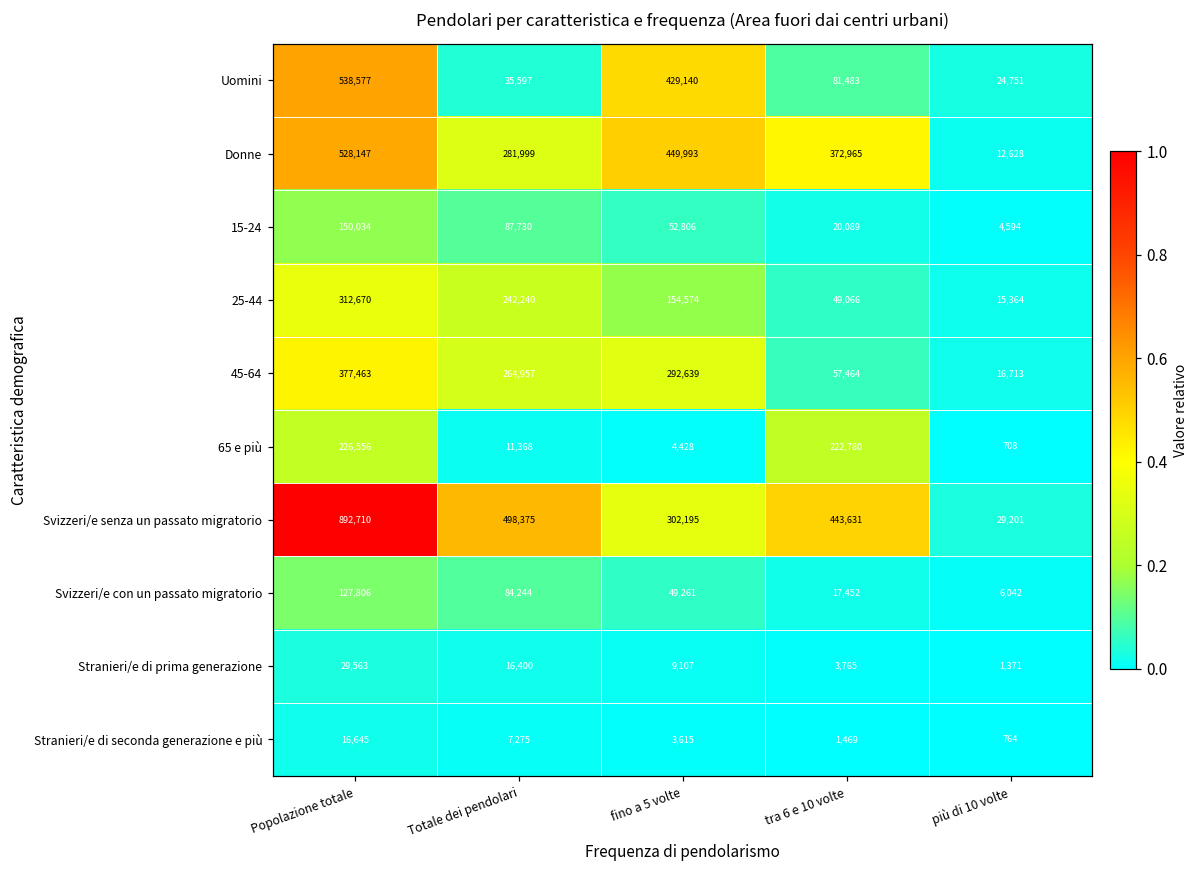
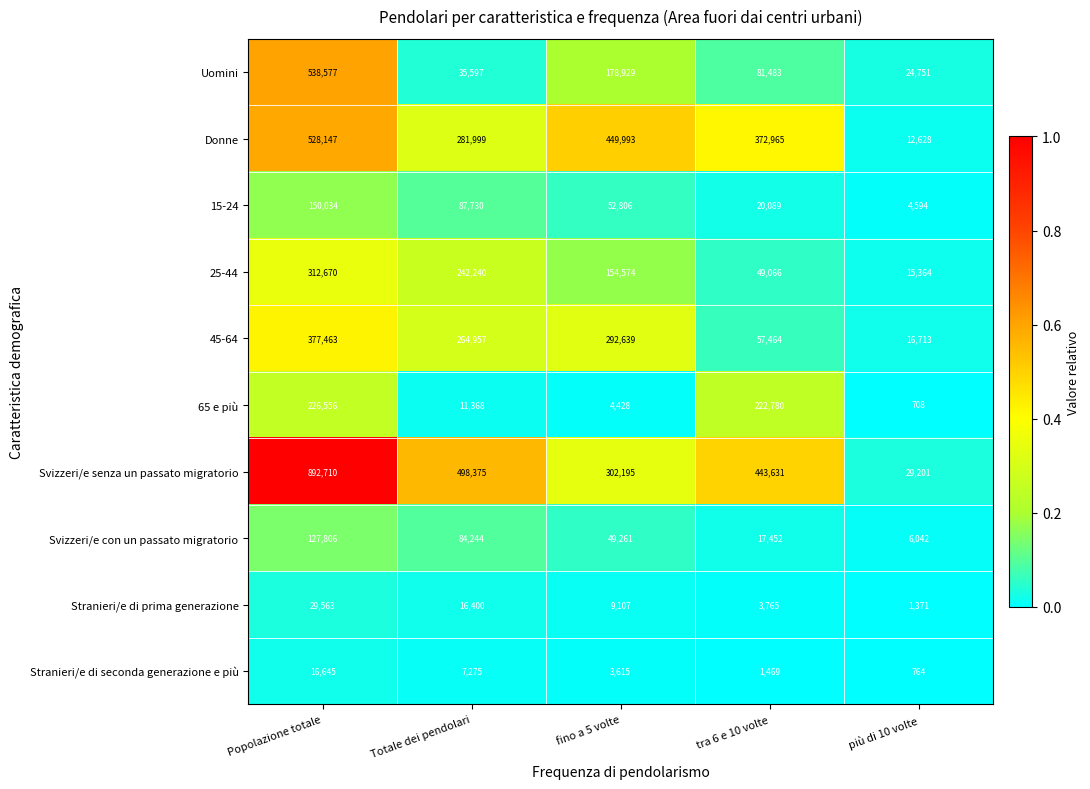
  {
    "Uomini": {
      "Popolazione totale": "538,577",
      "Totale dei pendolari": "35,597",
-     "fino a 5 volte": "429,140",
+     "fino a 5 volte": "178,929",
      "tra 6 e 10 volte": "81,483",
      "più di 10 volte": "24,751"
    },
    "Donne": {
      "Popolazione totale": "528,147",
      "Totale dei pendolari": "281,999",
      "fino a 5 volte": "449,993",
      "tra 6 e 10 volte": "372,965",
      "più di 10 volte": "12,628"
    },
    "15-24": {
      "Popolazione totale": "150,034",
      "Totale dei pendolari": "87,730",
      "fino a 5 volte": "52,806",
      "tra 6 e 10 volte": "20,089",
      "più di 10 volte": "4,594"
    },
    "25-44": {
      "Popolazione totale": "312,670",
      "Totale dei pendolari": "242,240",
      "fino a 5 volte": "154,574",
      "tra 6 e 10 volte": "49,066",
      "più di 10 volte": "15,364"
    },
    "45-64": {
      "Popolazione totale": "377,463",
      "Totale dei pendolari": "264,957",
      "fino a 5 volte": "292,639",
      "tra 6 e 10 volte": "57,464",
      "più di 10 volte": "16,713"
    },
    "65 e più": {
      "Popolazione totale": "226,556",
      "Totale dei pendolari": "11,368",
      "fino a 5 volte": "4,428",
      "tra 6 e 10 volte": "222,780",
      "più di 10 volte": "708"
    },
    "Svizzeri/e senza un passato migratorio": {
      "Popolazione totale": "892,710",
      "Totale dei pendolari": "498,375",
      "fino a 5 volte": "302,195",
      "tra 6 e 10 volte": "443,631",
      "più di 10 volte": "29,201"
    },
    "Svizzeri/e con un passato migratorio": {
      "Popolazione totale": "127,806",
      "Totale dei pendolari": "84,244",
      "fino a 5 volte": "49,261",
      "tra 6 e 10 volte": "17,452",
      "più di 10 volte": "6,042"
    },
    "Stranieri/e di prima generazione": {
      "Popolazione totale": "29,563",
      "Totale dei pendolari": "16,400",
      "fino a 5 volte": "9,107",
      "tra 6 e 10 volte": "3,765",
      "più di 10 volte": "1,371"
    },
    "Stranieri/e di seconda generazione e più": {
      "Popolazione totale": "16,645",
      "Totale dei pendolari": "7,275",
      "fino a 5 volte": "3,615",
      "tra 6 e 10 volte": "1,469",
      "più di 10 volte": "764"
    }
  }
